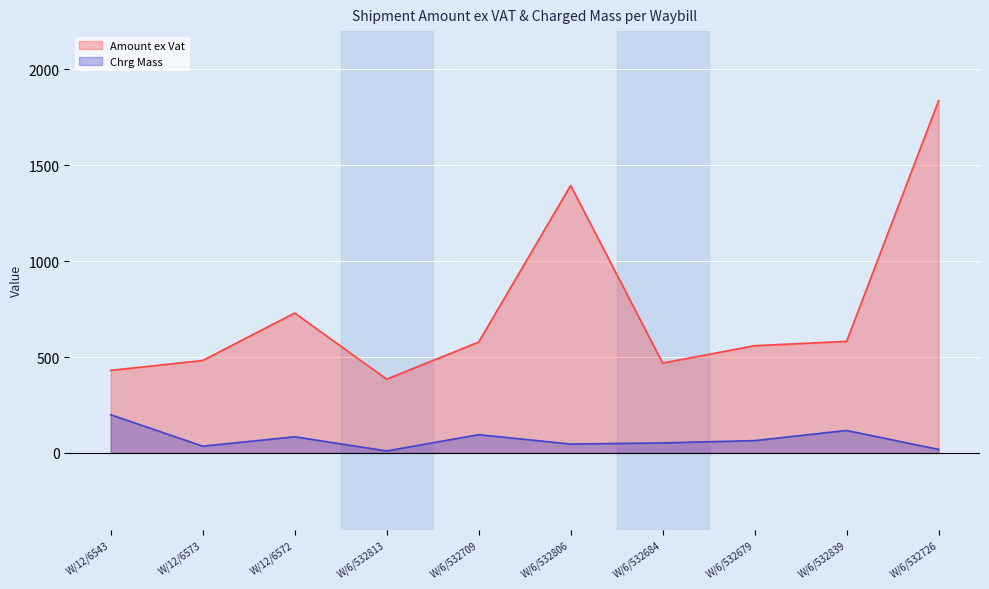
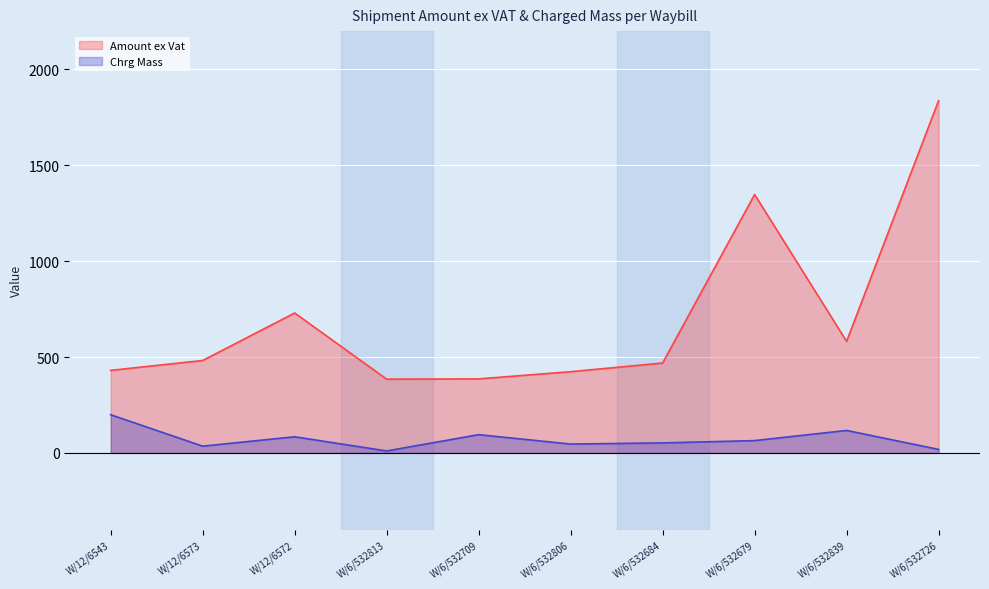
  {
    "Amount ex Vat": {
      "W/12/6543": 430,
      "W/12/6573": 480,
      "W/12/6572": 730,
      "W/6/532813": 380,
-     "W/6/532709": 580,
-     "W/6/532806": 1400,
+     "W/6/532709": 390,
+     "W/6/532806": 420,
      "W/6/532684": 470,
-     "W/6/532679": 560,
+     "W/6/532679": 1350,
      "W/6/532839": 580,
      "W/6/532726": 1840
    },
    "Chrg Mass": {
      "W/12/6543": 200,
      "W/12/6573": 40,
      "W/12/6572": 80,
      "W/6/532813": 10,
      "W/6/532709": 100,
      "W/6/532806": 50,
      "W/6/532684": 50,
      "W/6/532679": 60,
      "W/6/532839": 120,
      "W/6/532726": 20
    }
  }
